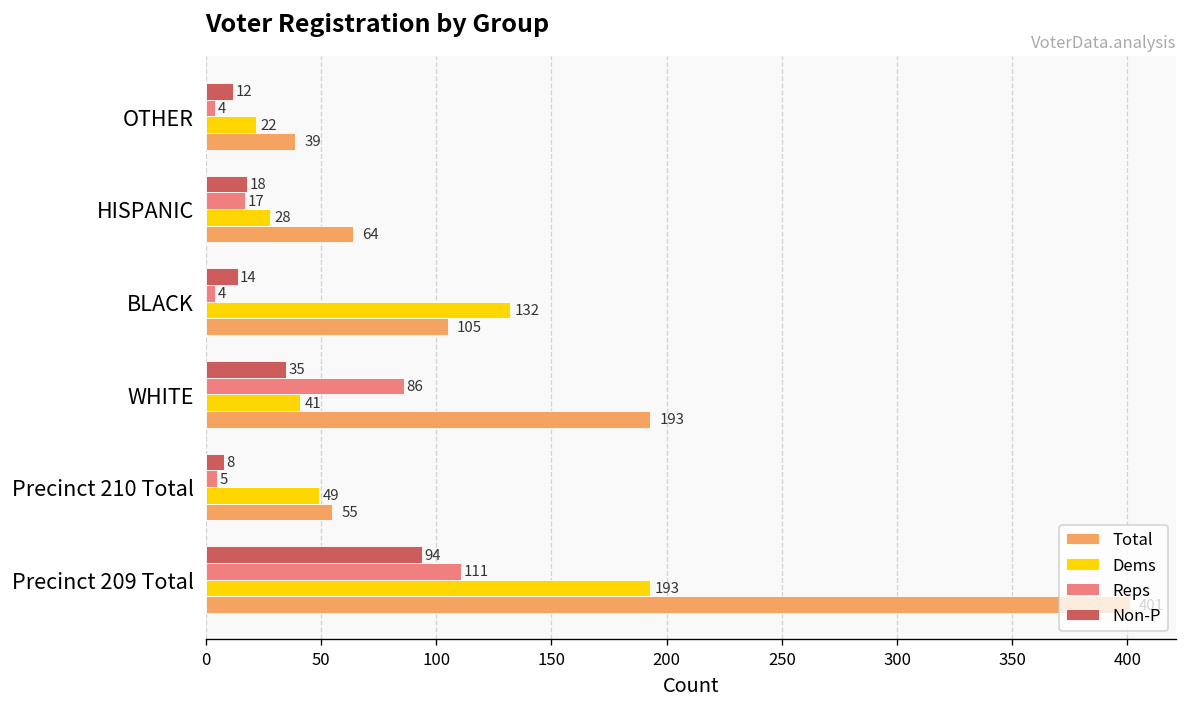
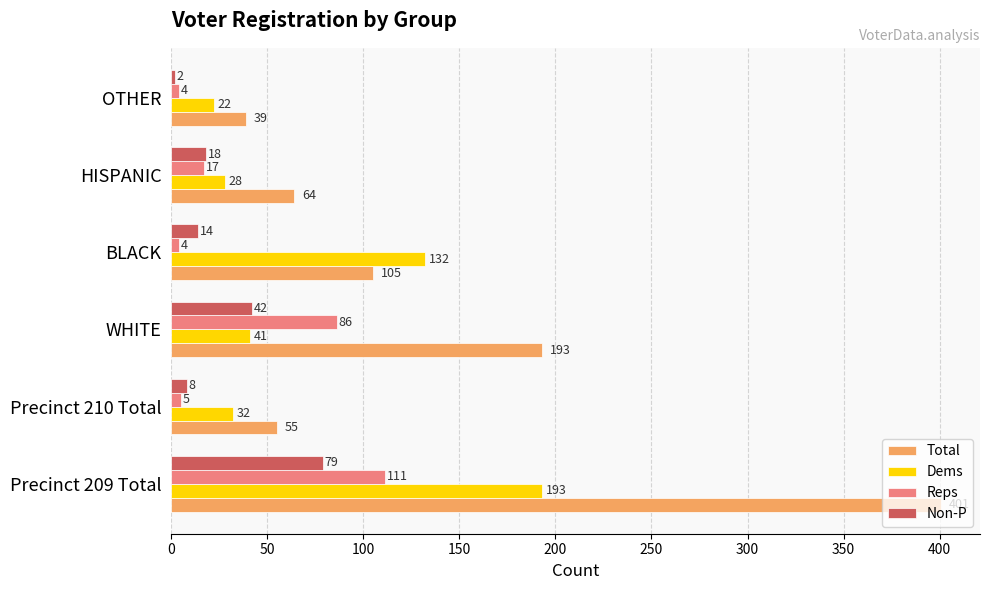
  {
    "Dems": {
      "OTHER": 22,
      "HISPANIC": 28,
      "BLACK": 132,
      "WHITE": 41,
-     "Precinct 210 Total": 49,
+     "Precinct 210 Total": 32,
      "Precinct 209 Total": 193
    },
    "Non-P": {
-     "OTHER": 12,
+     "OTHER": 2,
      "HISPANIC": 18,
      "BLACK": 14,
-     "WHITE": 35,
+     "WHITE": 42,
      "Precinct 210 Total": 8,
-     "Precinct 209 Total": 94
+     "Precinct 209 Total": 79
    }
  }
